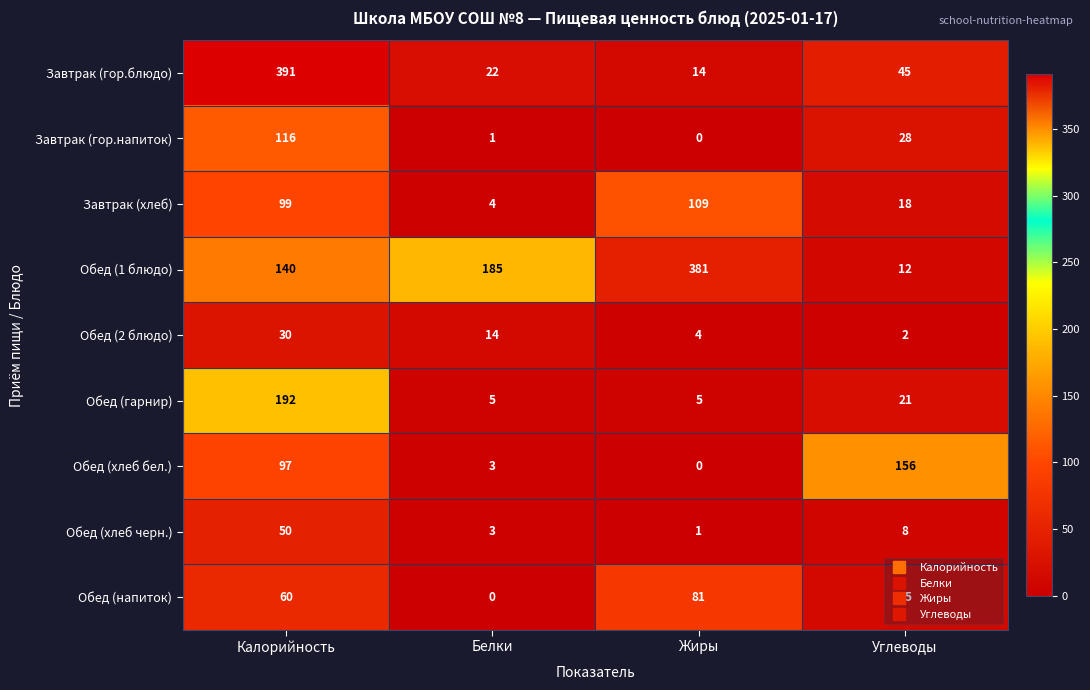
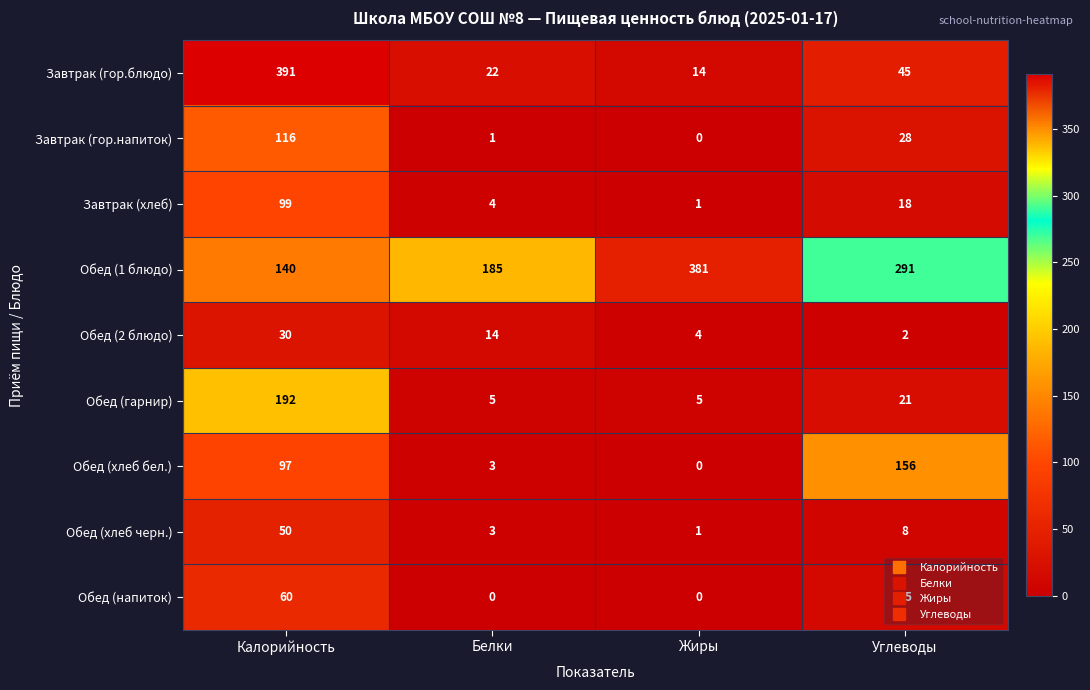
  {
    "Завтрак (гор.блюдо)": {
      "Калорийность": 391,
      "Белки": 22,
      "Жиры": 14,
      "Углеводы": 45
    },
    "Завтрак (гор.напиток)": {
      "Калорийность": 116,
      "Белки": 1,
      "Жиры": 0,
      "Углеводы": 28
    },
    "Завтрак (хлеб)": {
      "Калорийность": 99,
      "Белки": 4,
-     "Жиры": 109,
+     "Жиры": 1,
      "Углеводы": 18
    },
    "Обед (1 блюдо)": {
      "Калорийность": 140,
      "Белки": 185,
      "Жиры": 381,
-     "Углеводы": 12
+     "Углеводы": 291
    },
    "Обед (2 блюдо)": {
      "Калорийность": 30,
      "Белки": 14,
      "Жиры": 4,
      "Углеводы": 2
    },
    "Обед (гарнир)": {
      "Калорийность": 192,
      "Белки": 5,
      "Жиры": 5,
      "Углеводы": 21
    },
    "Обед (хлеб бел.)": {
      "Калорийность": 97,
      "Белки": 3,
      "Жиры": 0,
      "Углеводы": 156
    },
    "Обед (хлеб черн.)": {
      "Калорийность": 50,
      "Белки": 3,
      "Жиры": 1,
      "Углеводы": 8
    },
    "Обед (напиток)": {
      "Калорийность": 60,
      "Белки": 0,
-     "Жиры": 81
+     "Жиры": 0
    }
  }
